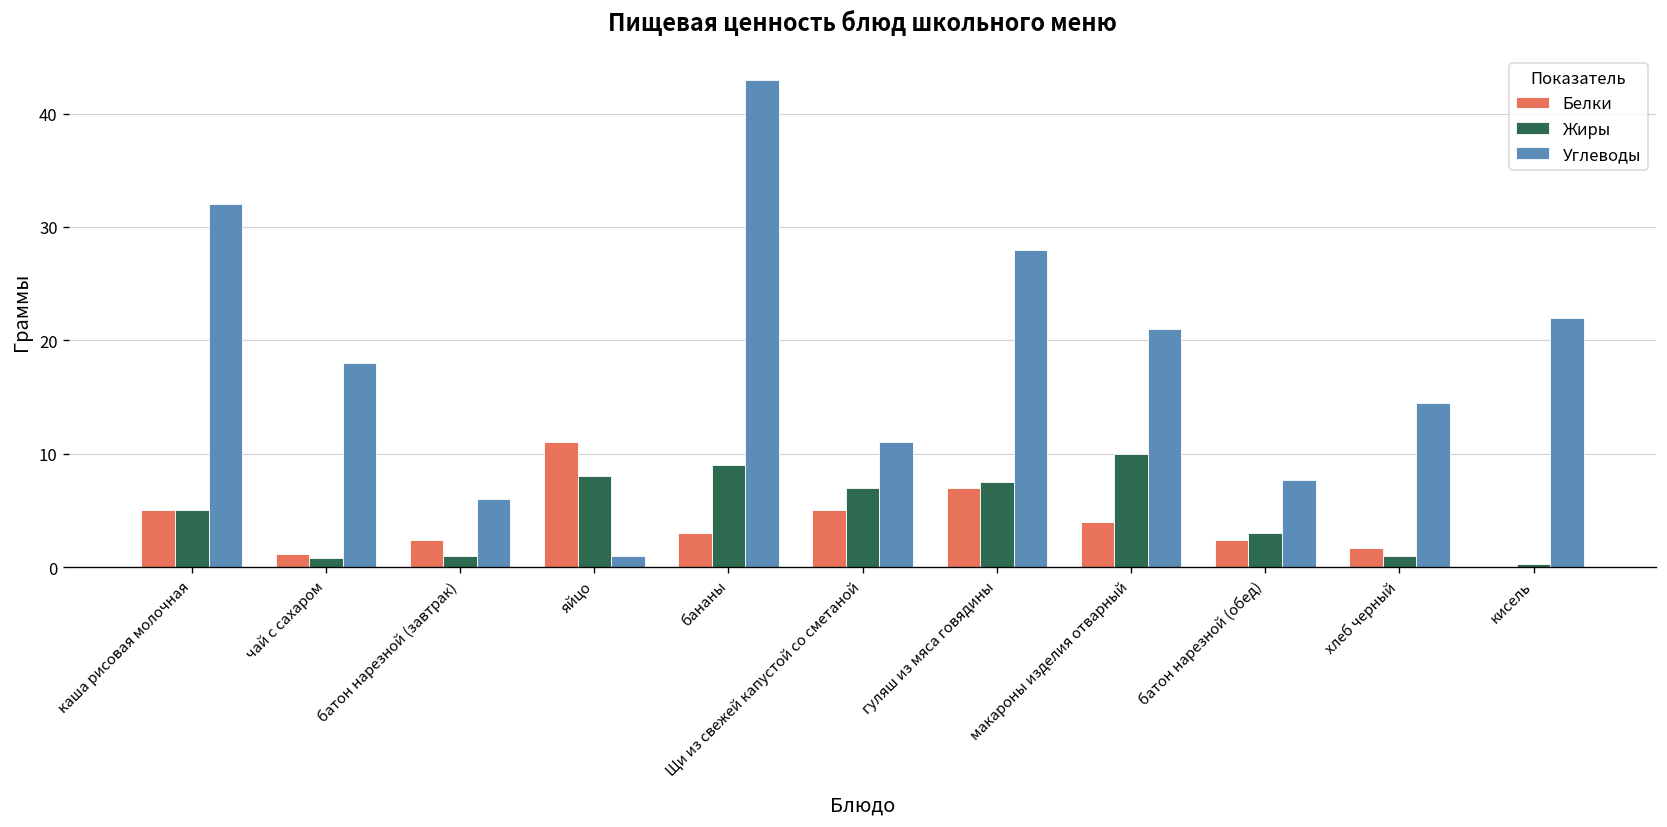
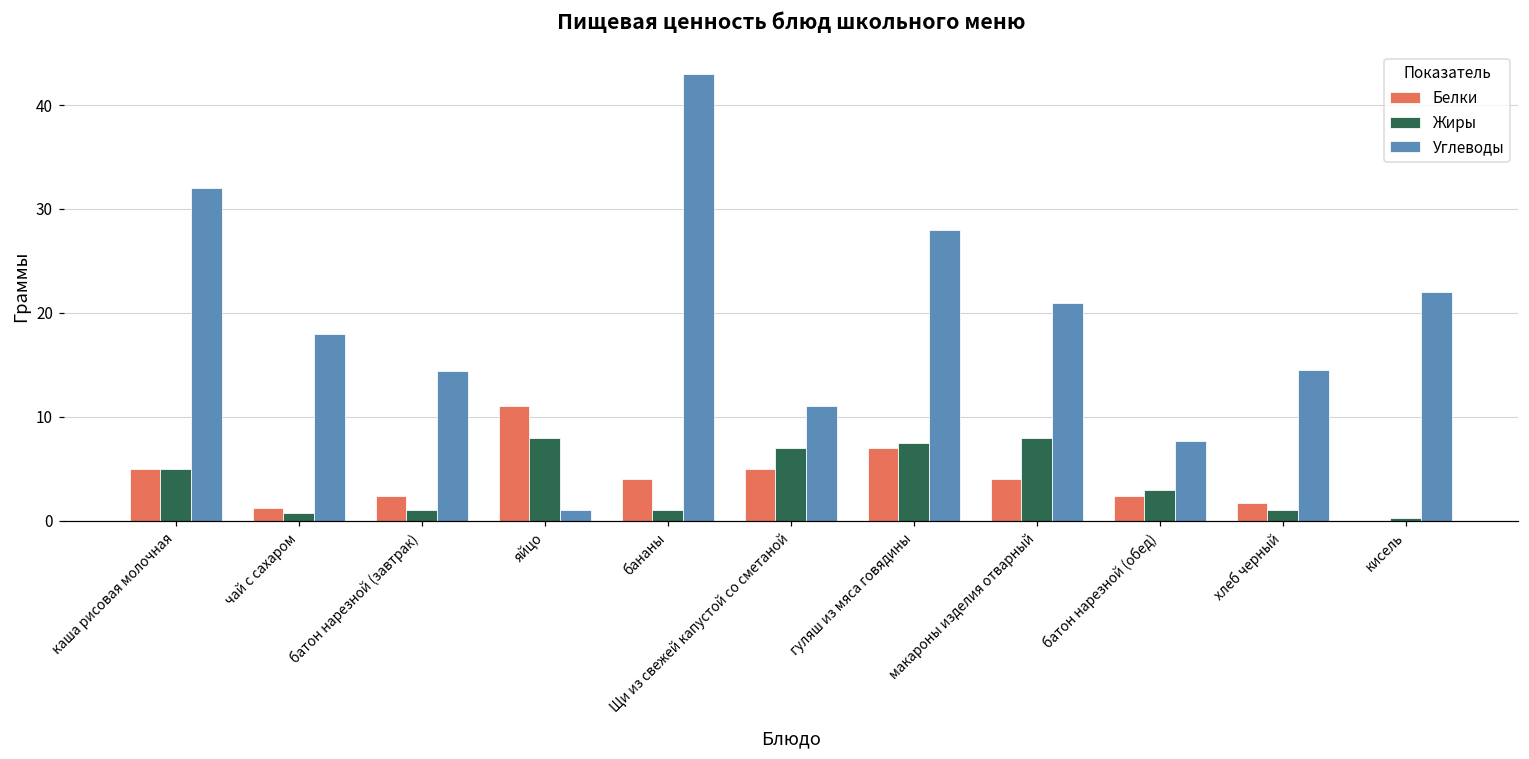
  {
    "Белки": {
      "каша рисовая молочная": 5,
      "чай с сахаром": 1,
      "батон нарезной (завтрак)": 2,
      "яйцо": 11,
-     "бананы": 3,
+     "бананы": 4,
      "Щи из свежей капустой со сметаной": 5,
      "гуляш из мяса говядины": 7,
      "макароны изделия отварный": 4,
      "батон нарезной (обед)": 2,
      "хлеб черный": 2,
      "кисель": 0
    },
    "Жиры": {
      "каша рисовая молочная": 5,
      "чай с сахаром": 1,
      "батон нарезной (завтрак)": 1,
      "яйцо": 8,
-     "бананы": 9,
+     "бананы": 1,
      "Щи из свежей капустой со сметаной": 7,
      "гуляш из мяса говядины": 8,
-     "макароны изделия отварный": 10,
+     "макароны изделия отварный": 8,
      "батон нарезной (обед)": 3,
      "хлеб черный": 1,
      "кисель": 0
    },
    "Углеводы": {
      "каша рисовая молочная": 32,
      "чай с сахаром": 18,
-     "батон нарезной (завтрак)": 6,
+     "батон нарезной (завтрак)": 14,
      "яйцо": 1,
      "бананы": 43,
      "Щи из свежей капустой со сметаной": 11,
      "гуляш из мяса говядины": 28,
      "макароны изделия отварный": 21,
      "батон нарезной (обед)": 8,
      "хлеб черный": 15,
      "кисель": 22
    }
  }
